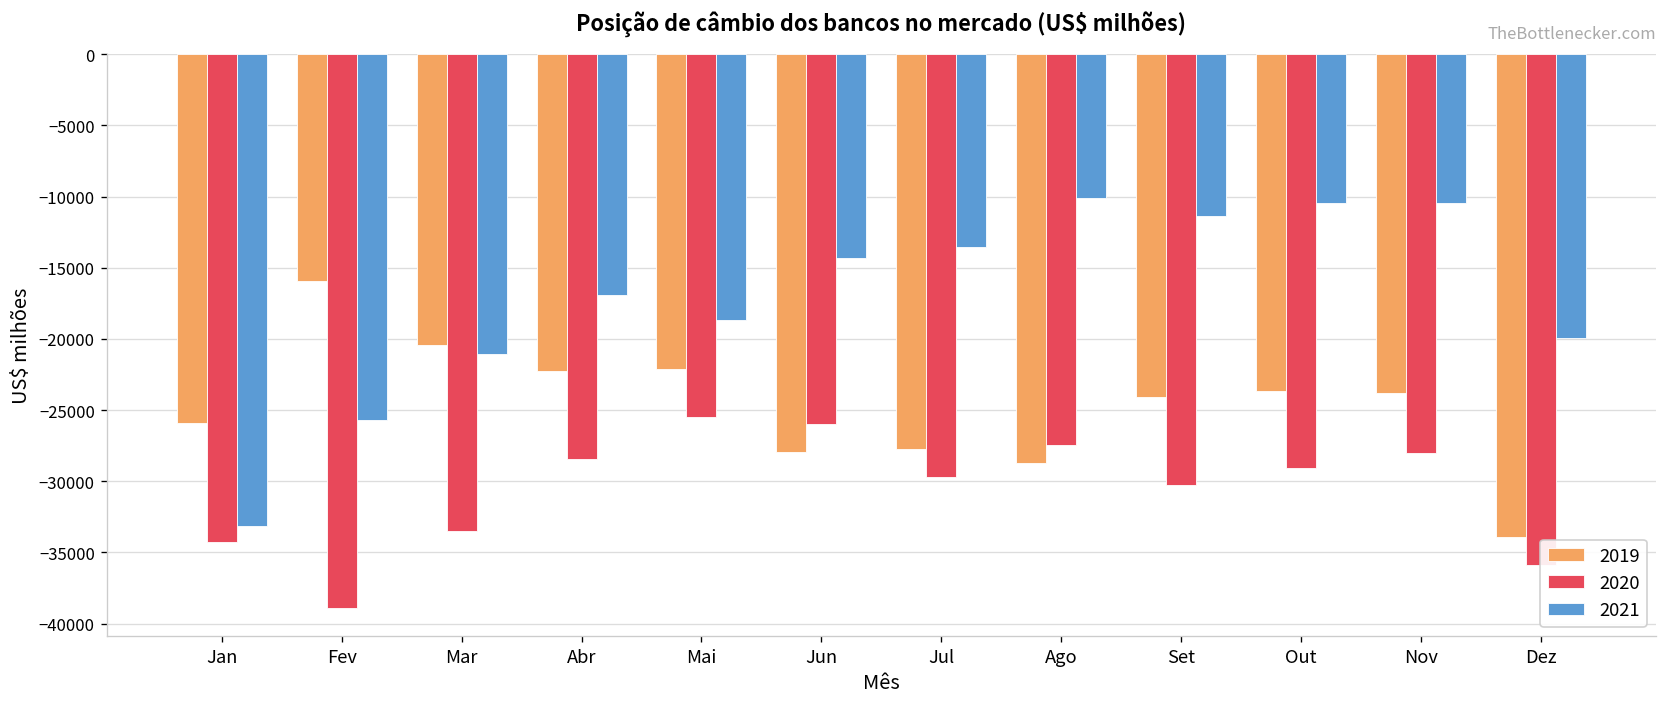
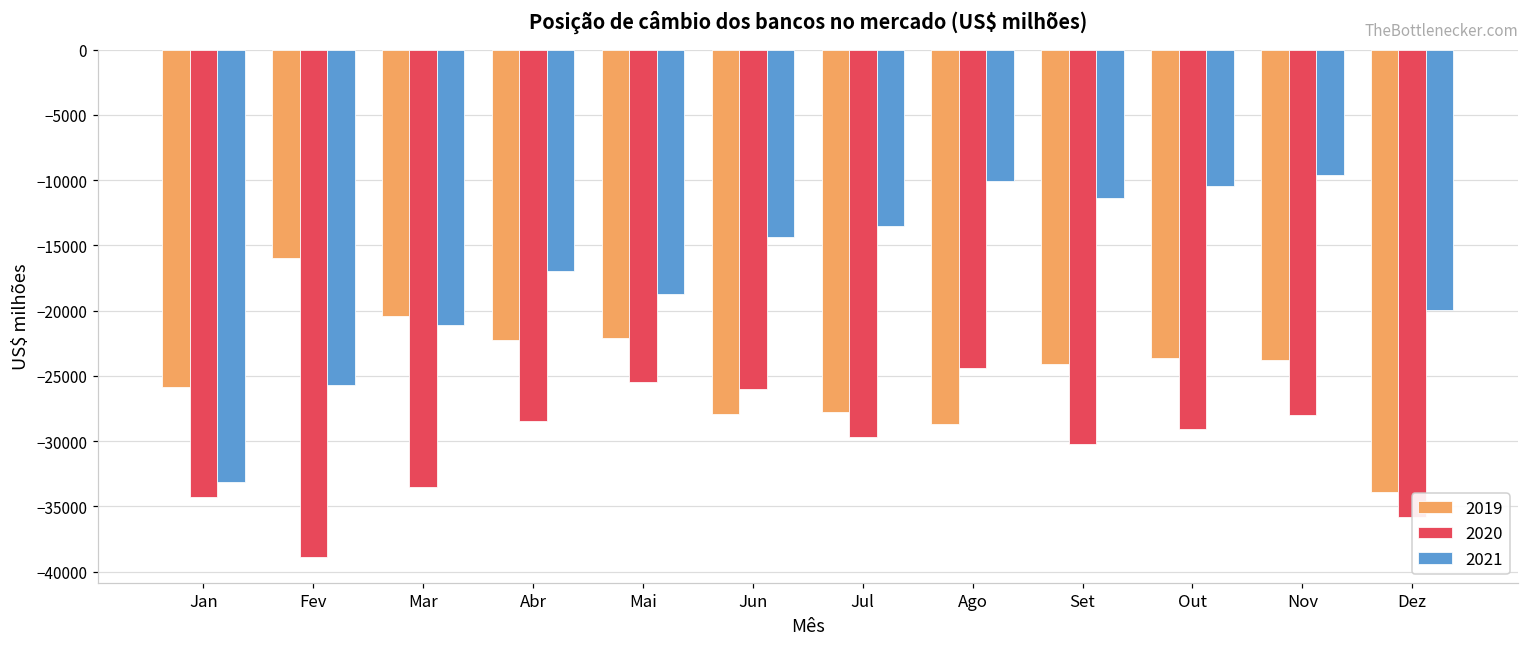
  {
    "2019": {
      "Jan": -25900,
      "Fev": -16000,
      "Mar": -20400,
      "Abr": -22200,
      "Mai": -22100,
      "Jun": -28000,
      "Jul": -27700,
      "Ago": -28700,
      "Set": -24100,
      "Out": -23600,
      "Nov": -23800,
      "Dez": -33900
    },
    "2020": {
      "Jan": -34300,
      "Fev": -38900,
      "Mar": -33500,
      "Abr": -28500,
      "Mai": -25500,
      "Jun": -26000,
      "Jul": -29700,
-     "Ago": -27400,
+     "Ago": -24400,
      "Set": -30200,
      "Out": -29100,
      "Nov": -28000
    },
    "2021": {
      "Jan": -33200,
      "Fev": -25700,
      "Mar": -21100,
      "Abr": -16900,
      "Mai": -18700,
      "Jun": -14300,
      "Jul": -13500,
      "Ago": -10100,
      "Set": -11400,
      "Out": -10500,
-     "Nov": -10500,
+     "Nov": -9600,
      "Dez": -19900
    }
  }
